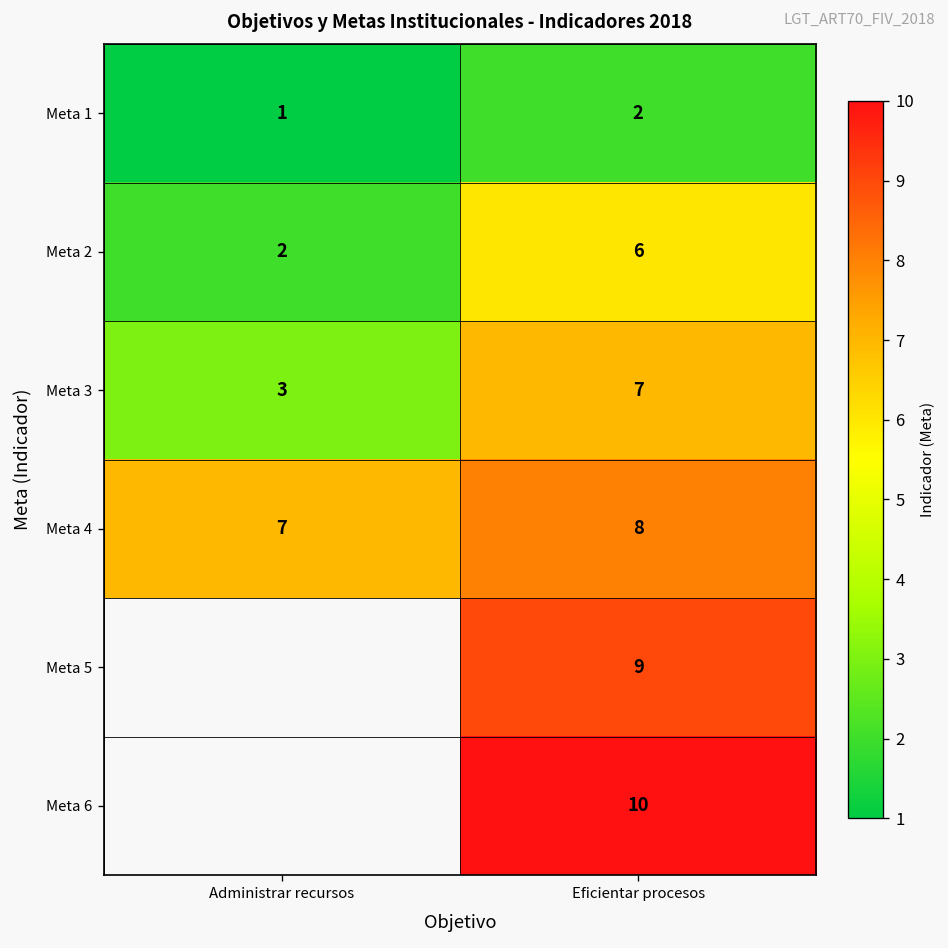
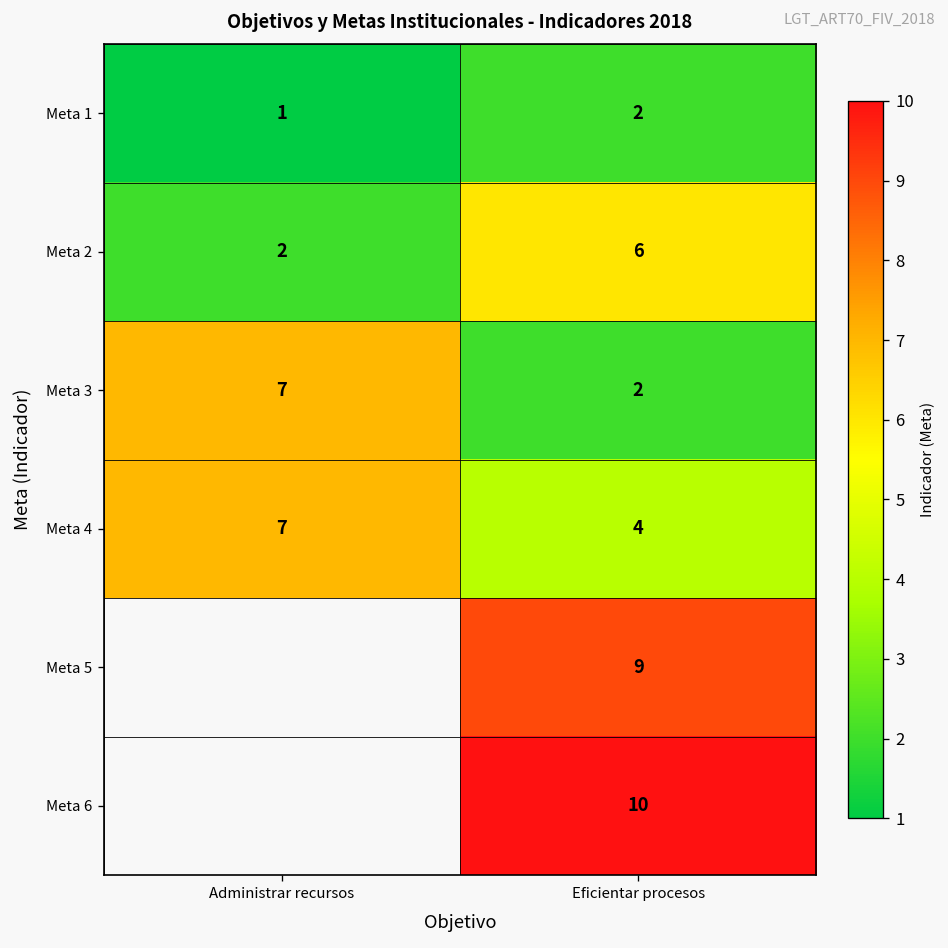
  {
    "Meta 1": {
      "Administrar recursos": 1,
      "Eficientar procesos": 2
    },
    "Meta 2": {
      "Administrar recursos": 2,
      "Eficientar procesos": 6
    },
    "Meta 3": {
-     "Administrar recursos": 3,
-     "Eficientar procesos": 7
+     "Administrar recursos": 7,
+     "Eficientar procesos": 2
    },
    "Meta 4": {
      "Administrar recursos": 7,
-     "Eficientar procesos": 8
+     "Eficientar procesos": 4
    },
    "Meta 5": {
      "Eficientar procesos": 9
    },
    "Meta 6": {
      "Eficientar procesos": 10
    }
  }
